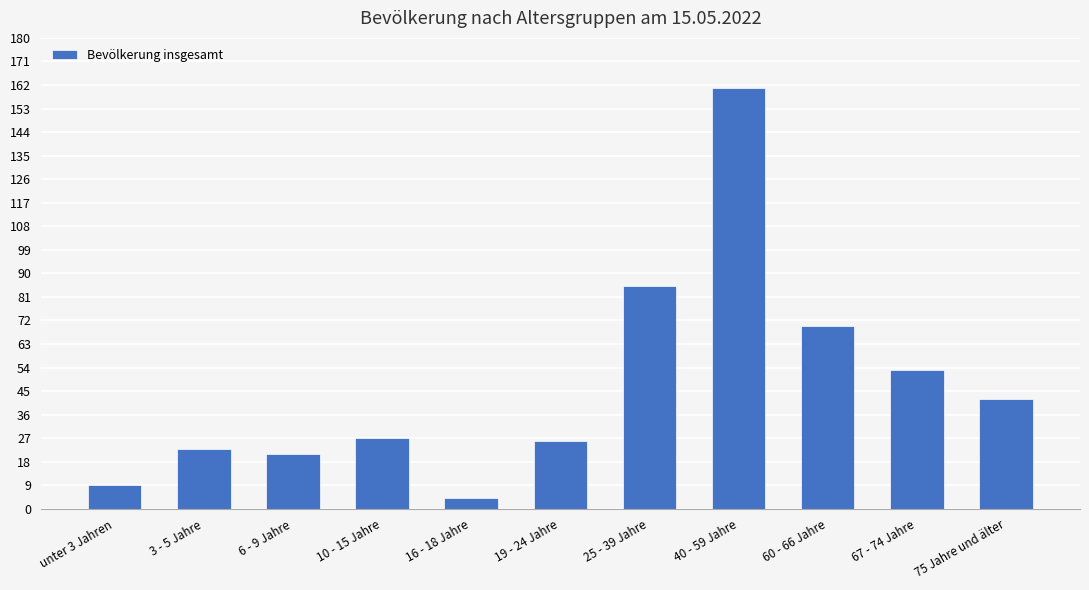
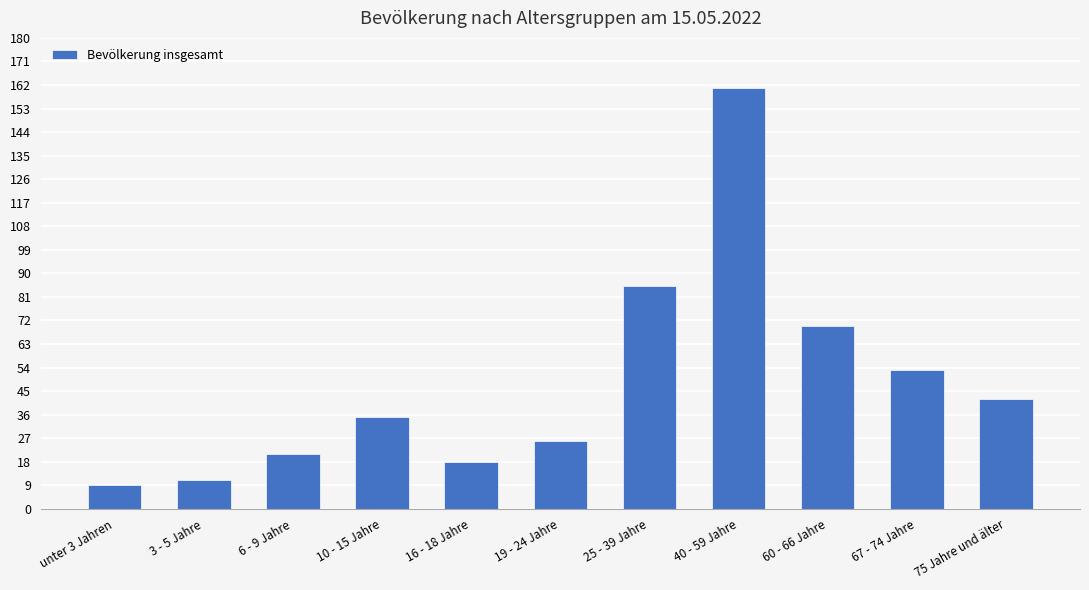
  {
    "unter 3 Jahren": 9,
-   "3 - 5 Jahre": 23,
+   "3 - 5 Jahre": 11,
    "6 - 9 Jahre": 21,
-   "10 - 15 Jahre": 27,
-   "16 - 18 Jahre": 4,
+   "10 - 15 Jahre": 35,
+   "16 - 18 Jahre": 18,
    "19 - 24 Jahre": 26,
    "25 - 39 Jahre": 85,
    "40 - 59 Jahre": 161,
    "60 - 66 Jahre": 70,
    "67 - 74 Jahre": 53,
    "75 Jahre und älter": 42
  }
